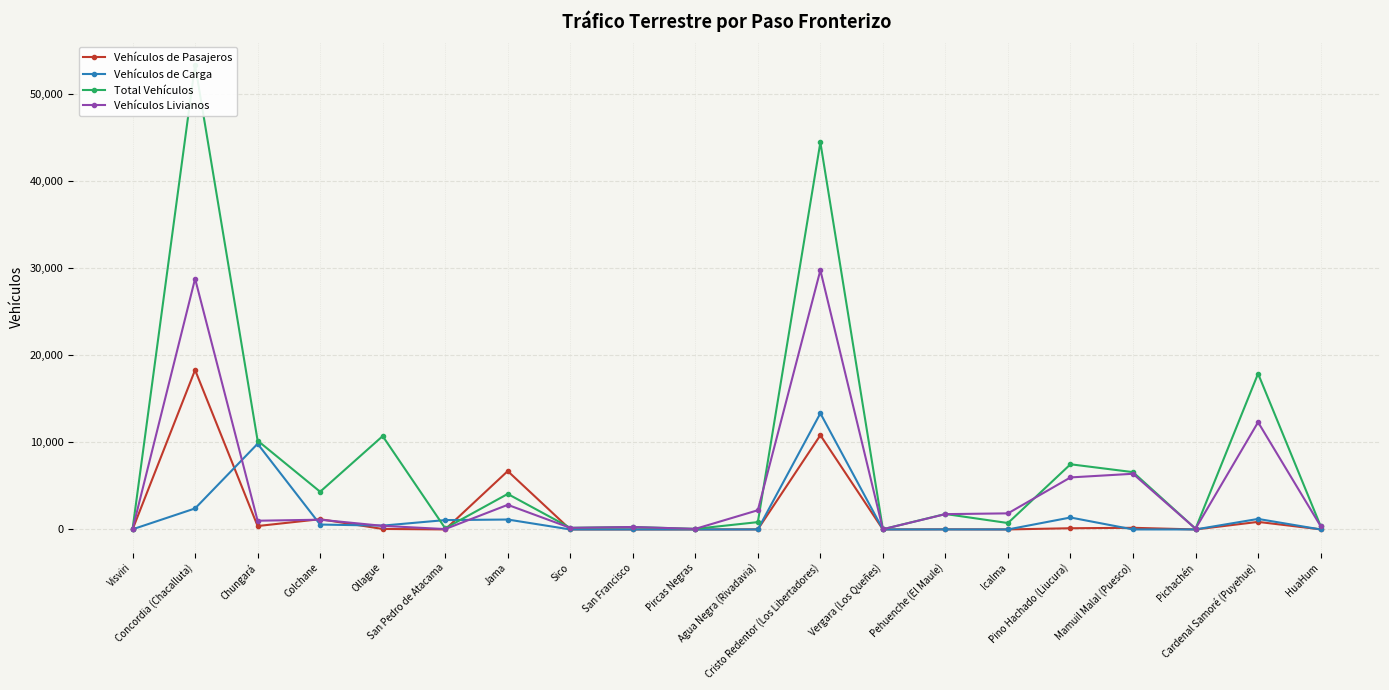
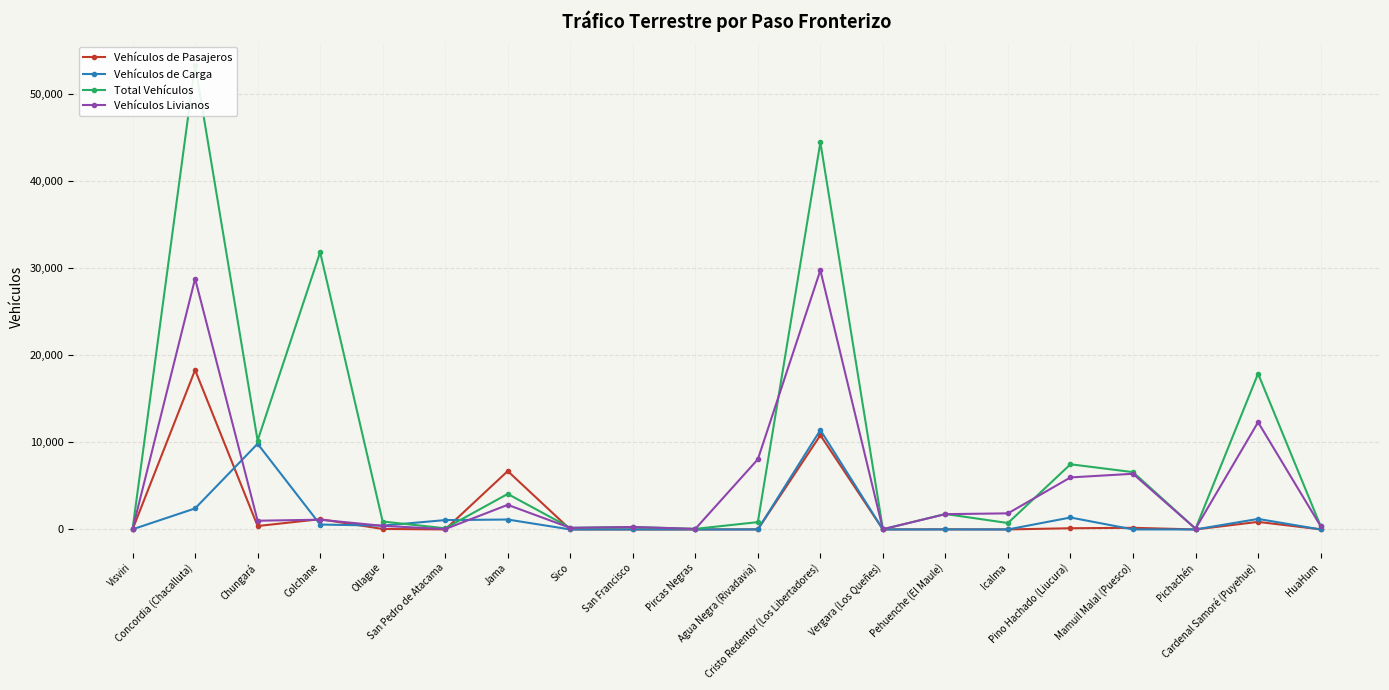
  {
    "Vehículos de Pasajeros": {
      "Concordia (Chacalluta)": "18,000",
      "Chungará": "0",
      "Ollague": "0",
      "Jama": "7,000",
      "Cristo Redentor (Los Libertadores)": "11,000",
      "Pino Hachado (Liucura)": "0",
      "Cardenal Samoré (Puyehue)": "1,000"
    },
    "Vehículos de Carga": {
      "Concordia (Chacalluta)": "2,000",
      "Chungará": "10,000",
      "Colchane": "1,000",
      "San Pedro de Atacama": "1,000",
      "Jama": "1,000",
-     "Cristo Redentor (Los Libertadores)": "13,000",
+     "Cristo Redentor (Los Libertadores)": "11,000",
      "Pino Hachado (Liucura)": "1,000",
      "Cardenal Samoré (Puyehue)": "1,000"
    },
    "Total Vehículos": {
      "Chungará": "10,000",
-     "Colchane": "4,000",
-     "Ollague": "11,000",
+     "Colchane": "32,000",
+     "Ollague": "1,000",
      "Jama": "4,000",
      "Agua Negra (Rivadavia)": "1,000",
      "Cristo Redentor (Los Libertadores)": "44,000",
      "Icalma": "1,000",
      "Pino Hachado (Liucura)": "7,000",
      "Cardenal Samoré (Puyehue)": "18,000"
    },
    "Vehículos Livianos": {
      "Concordia (Chacalluta)": "29,000",
      "Chungará": "1,000",
      "Jama": "3,000",
-     "Agua Negra (Rivadavia)": "2,000",
+     "Agua Negra (Rivadavia)": "8,000",
      "Cristo Redentor (Los Libertadores)": "30,000",
      "Icalma": "2,000",
      "Pino Hachado (Liucura)": "6,000",
      "Cardenal Samoré (Puyehue)": "12,000"
    }
  }
